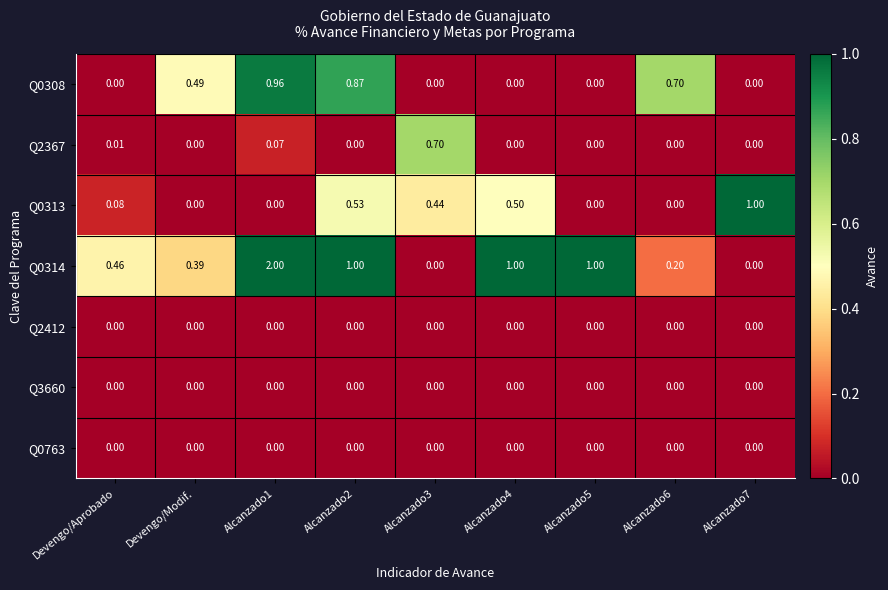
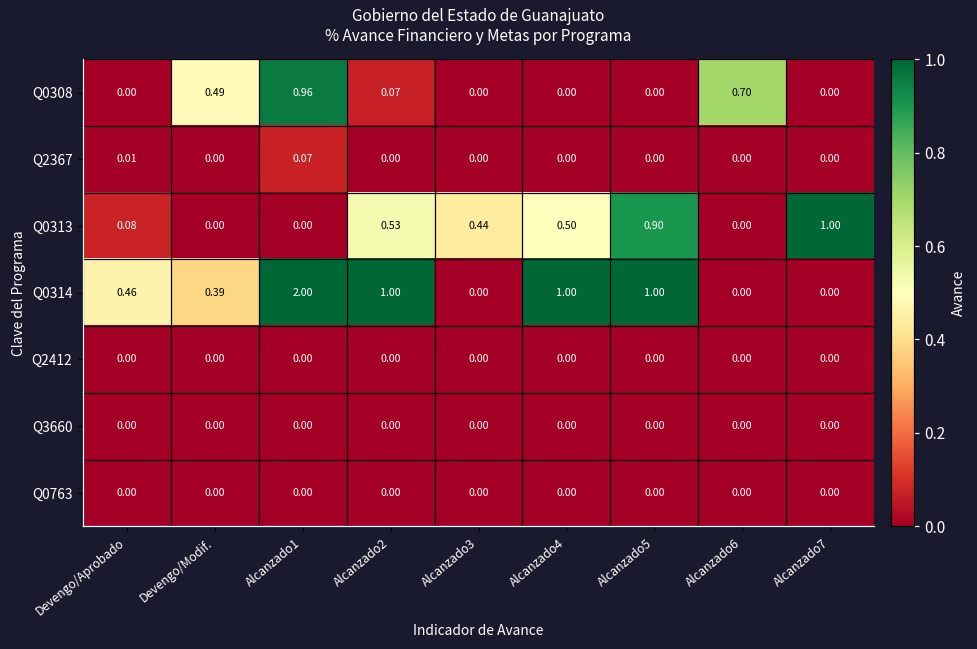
  {
    "Q0308": {
      "Devengo/Aprobado": 0.00,
      "Devengo/Modif.": 0.49,
      "Alcanzado1": 0.96,
-     "Alcanzado2": 0.87,
+     "Alcanzado2": 0.07,
      "Alcanzado3": 0.00,
      "Alcanzado4": 0.00,
      "Alcanzado5": 0.00,
      "Alcanzado6": 0.70,
      "Alcanzado7": 0.00
    },
    "Q2367": {
      "Devengo/Aprobado": 0.01,
      "Devengo/Modif.": 0.00,
      "Alcanzado1": 0.07,
      "Alcanzado2": 0.00,
-     "Alcanzado3": 0.70,
+     "Alcanzado3": 0.00,
      "Alcanzado4": 0.00,
      "Alcanzado5": 0.00,
      "Alcanzado6": 0.00,
      "Alcanzado7": 0.00
    },
    "Q0313": {
      "Devengo/Aprobado": 0.08,
      "Devengo/Modif.": 0.00,
      "Alcanzado1": 0.00,
      "Alcanzado2": 0.53,
      "Alcanzado3": 0.44,
      "Alcanzado4": 0.50,
-     "Alcanzado5": 0.00,
+     "Alcanzado5": 0.90,
      "Alcanzado6": 0.00,
      "Alcanzado7": 1.00
    },
    "Q0314": {
      "Devengo/Aprobado": 0.46,
      "Devengo/Modif.": 0.39,
      "Alcanzado1": 2.00,
      "Alcanzado2": 1.00,
      "Alcanzado3": 0.00,
      "Alcanzado4": 1.00,
      "Alcanzado5": 1.00,
-     "Alcanzado6": 0.20,
+     "Alcanzado6": 0.00,
      "Alcanzado7": 0.00
    },
    "Q2412": {
      "Devengo/Aprobado": 0.00,
      "Devengo/Modif.": 0.00,
      "Alcanzado1": 0.00,
      "Alcanzado2": 0.00,
      "Alcanzado3": 0.00,
      "Alcanzado4": 0.00,
      "Alcanzado5": 0.00,
      "Alcanzado6": 0.00,
      "Alcanzado7": 0.00
    },
    "Q3660": {
      "Devengo/Aprobado": 0.00,
      "Devengo/Modif.": 0.00,
      "Alcanzado1": 0.00,
      "Alcanzado2": 0.00,
      "Alcanzado3": 0.00,
      "Alcanzado4": 0.00,
      "Alcanzado5": 0.00,
      "Alcanzado6": 0.00,
      "Alcanzado7": 0.00
    },
    "Q0763": {
      "Devengo/Aprobado": 0.00,
      "Devengo/Modif.": 0.00,
      "Alcanzado1": 0.00,
      "Alcanzado2": 0.00,
      "Alcanzado3": 0.00,
      "Alcanzado4": 0.00,
      "Alcanzado5": 0.00,
      "Alcanzado6": 0.00,
      "Alcanzado7": 0.00
    }
  }
